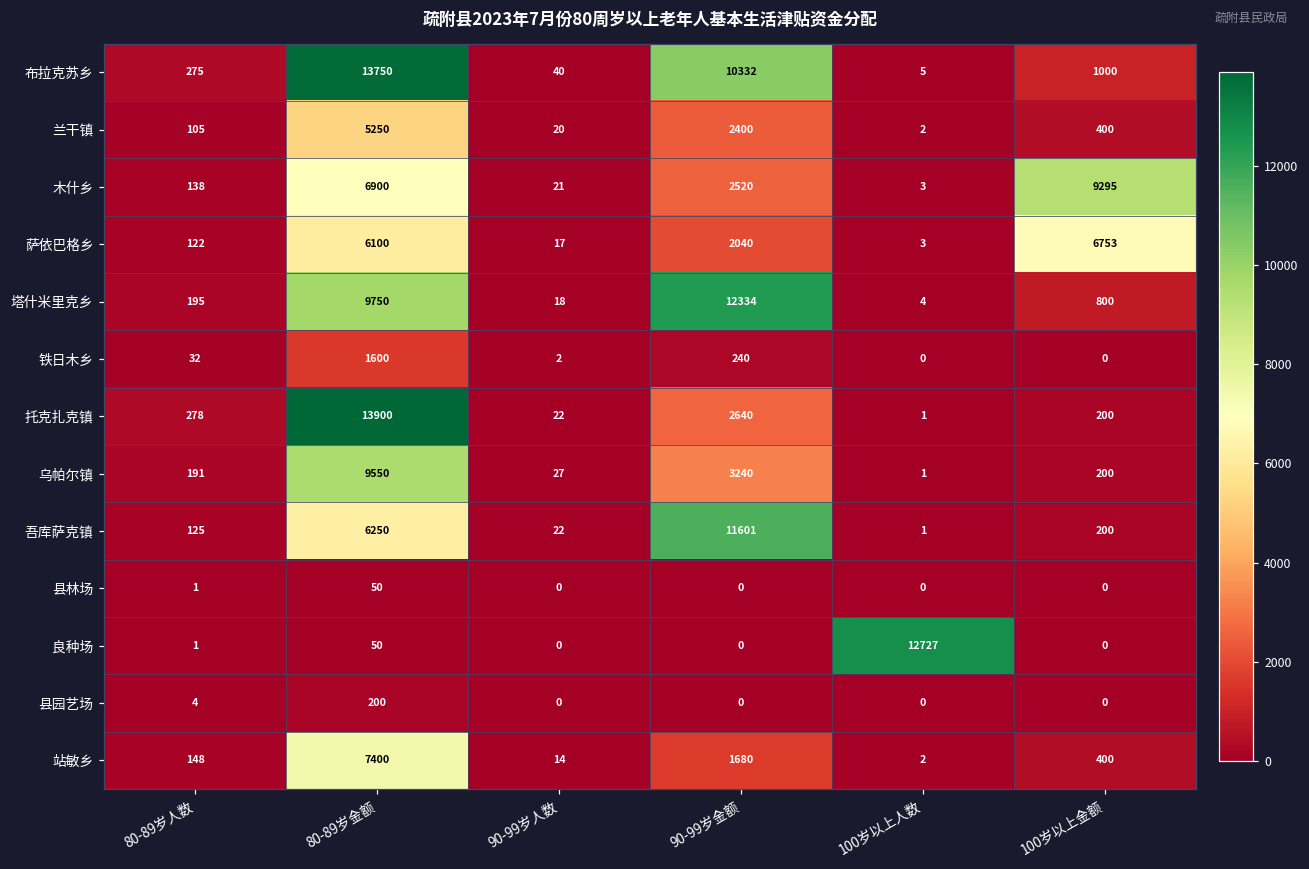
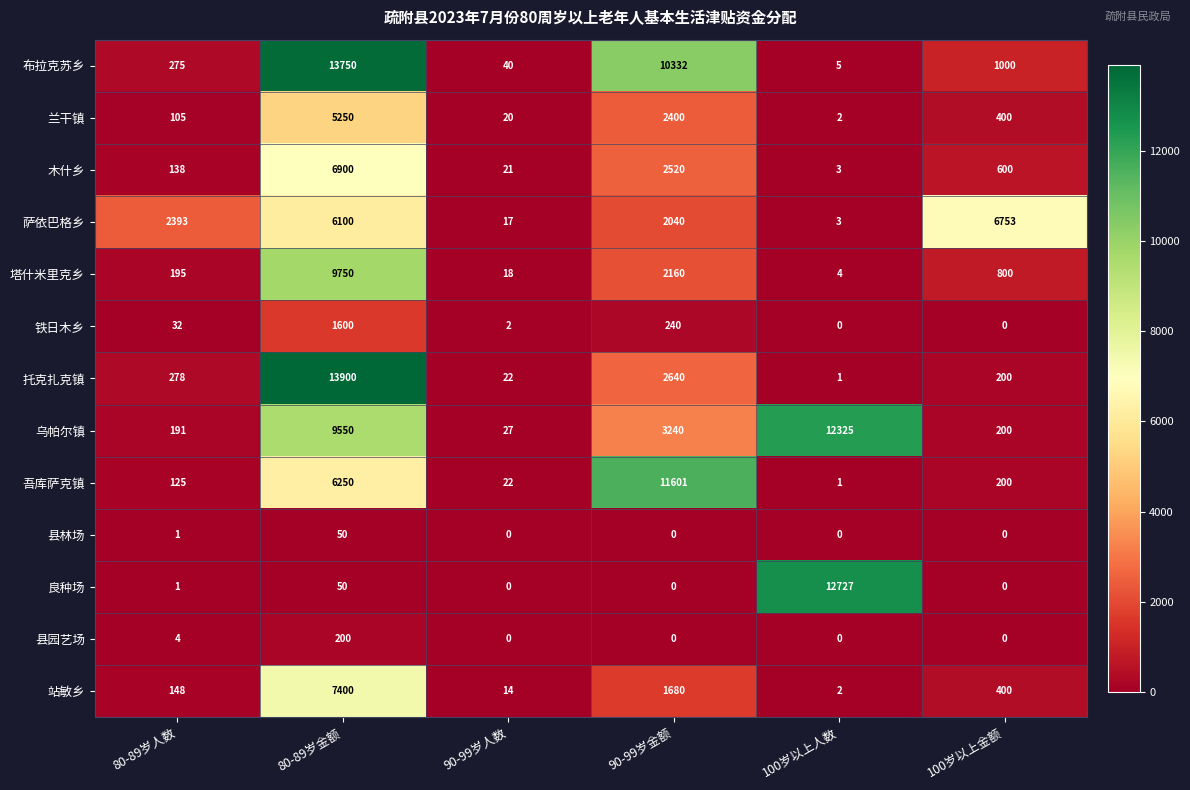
  {
    "布拉克苏乡": {
      "80-89岁人数": 275,
      "80-89岁金额": 13750,
      "90-99岁人数": 40,
      "90-99岁金额": 10332,
      "100岁以上人数": 5,
      "100岁以上金额": 1000
    },
    "兰干镇": {
      "80-89岁人数": 105,
      "80-89岁金额": 5250,
      "90-99岁人数": 20,
      "90-99岁金额": 2400,
      "100岁以上人数": 2,
      "100岁以上金额": 400
    },
    "木什乡": {
      "80-89岁人数": 138,
      "80-89岁金额": 6900,
      "90-99岁人数": 21,
      "90-99岁金额": 2520,
      "100岁以上人数": 3,
-     "100岁以上金额": 9295
+     "100岁以上金额": 600
    },
    "萨依巴格乡": {
-     "80-89岁人数": 122,
+     "80-89岁人数": 2393,
      "80-89岁金额": 6100,
      "90-99岁人数": 17,
      "90-99岁金额": 2040,
      "100岁以上人数": 3,
      "100岁以上金额": 6753
    },
    "塔什米里克乡": {
      "80-89岁人数": 195,
      "80-89岁金额": 9750,
      "90-99岁人数": 18,
-     "90-99岁金额": 12334,
+     "90-99岁金额": 2160,
      "100岁以上人数": 4,
      "100岁以上金额": 800
    },
    "铁日木乡": {
      "80-89岁人数": 32,
      "80-89岁金额": 1600,
      "90-99岁人数": 2,
      "90-99岁金额": 240,
      "100岁以上人数": 0,
      "100岁以上金额": 0
    },
    "托克扎克镇": {
      "80-89岁人数": 278,
      "80-89岁金额": 13900,
      "90-99岁人数": 22,
      "90-99岁金额": 2640,
      "100岁以上人数": 1,
      "100岁以上金额": 200
    },
    "乌帕尔镇": {
      "80-89岁人数": 191,
      "80-89岁金额": 9550,
      "90-99岁人数": 27,
      "90-99岁金额": 3240,
-     "100岁以上人数": 1,
+     "100岁以上人数": 12325,
      "100岁以上金额": 200
    },
    "吾库萨克镇": {
      "80-89岁人数": 125,
      "80-89岁金额": 6250,
      "90-99岁人数": 22,
      "90-99岁金额": 11601,
      "100岁以上人数": 1,
      "100岁以上金额": 200
    },
    "县林场": {
      "80-89岁人数": 1,
      "80-89岁金额": 50,
      "90-99岁人数": 0,
      "90-99岁金额": 0,
      "100岁以上人数": 0,
      "100岁以上金额": 0
    },
    "良种场": {
      "80-89岁人数": 1,
      "80-89岁金额": 50,
      "90-99岁人数": 0,
      "90-99岁金额": 0,
      "100岁以上人数": 12727,
      "100岁以上金额": 0
    },
    "县园艺场": {
      "80-89岁人数": 4,
      "80-89岁金额": 200,
      "90-99岁人数": 0,
      "90-99岁金额": 0,
      "100岁以上人数": 0,
      "100岁以上金额": 0
    },
    "站敏乡": {
      "80-89岁人数": 148,
      "80-89岁金额": 7400,
      "90-99岁人数": 14,
      "90-99岁金额": 1680,
      "100岁以上人数": 2,
      "100岁以上金额": 400
    }
  }
